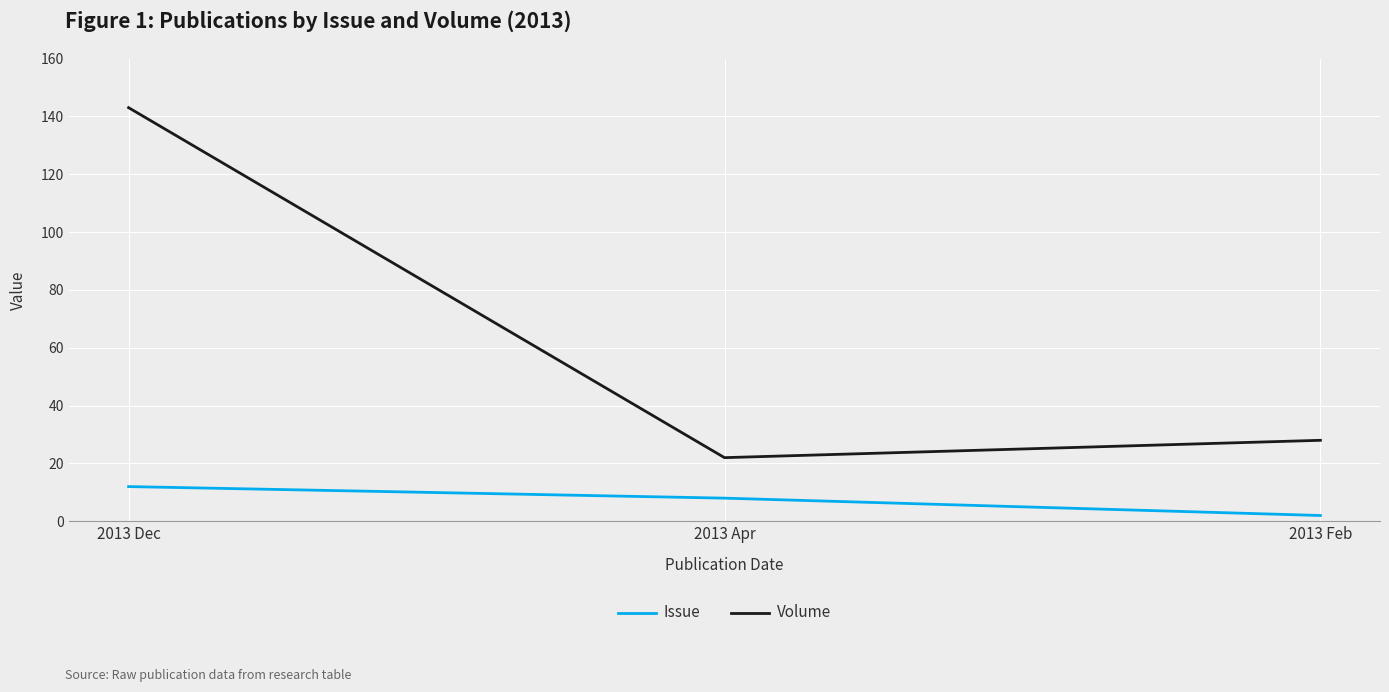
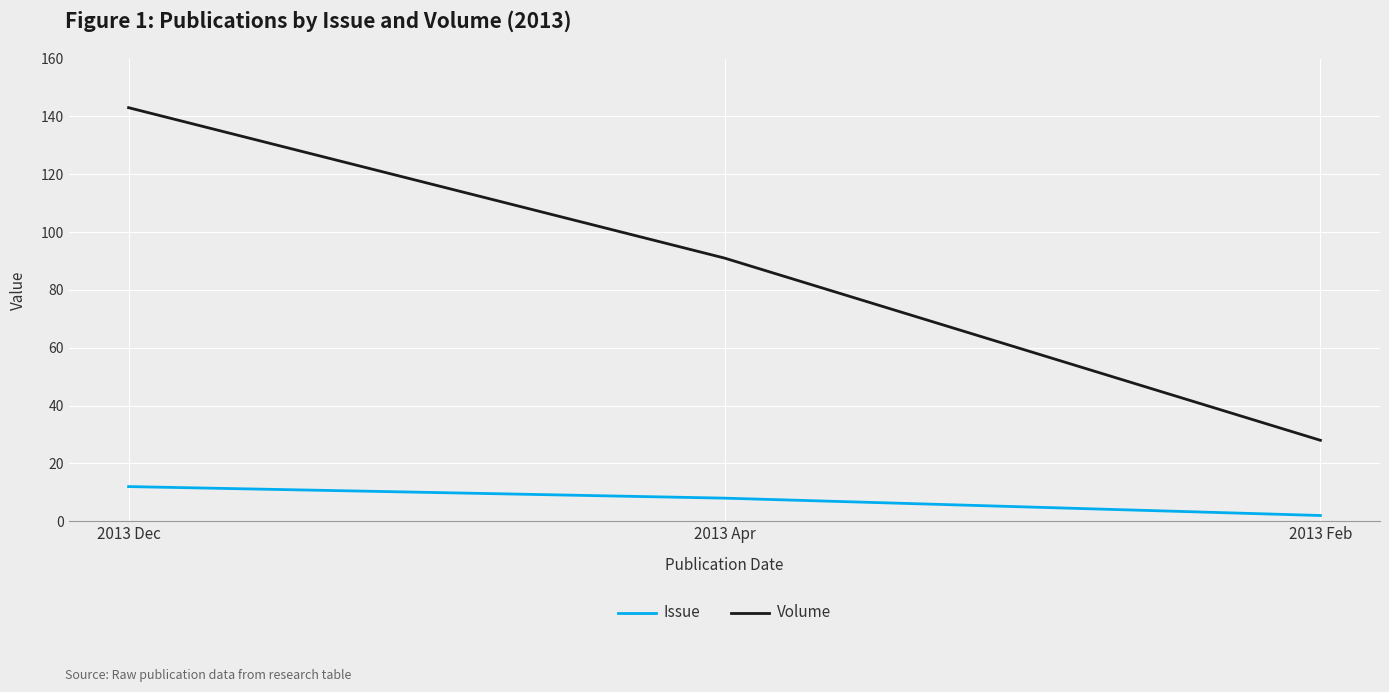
  {
    "Issue": {
      "2013 Dec": 12,
      "2013 Apr": 8,
      "2013 Feb": 2
    },
    "Volume": {
      "2013 Dec": 143,
-     "2013 Apr": 22,
+     "2013 Apr": 91,
      "2013 Feb": 28
    }
  }
